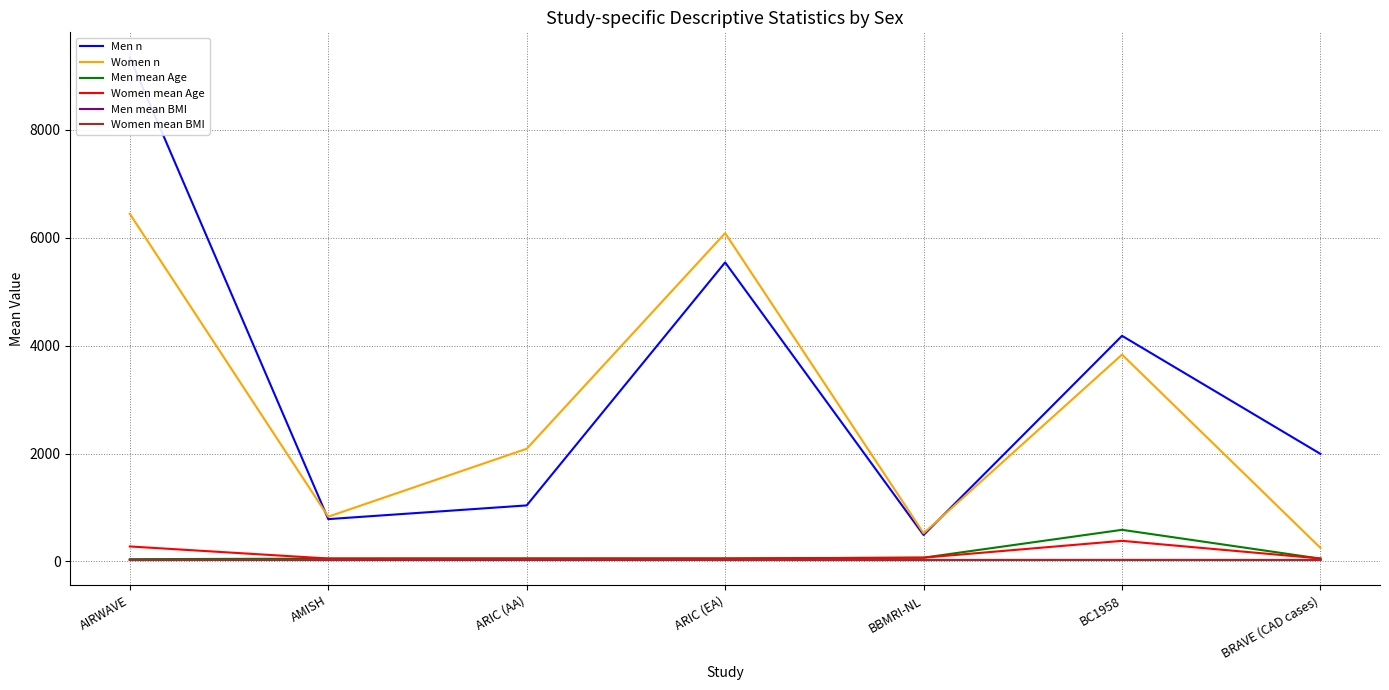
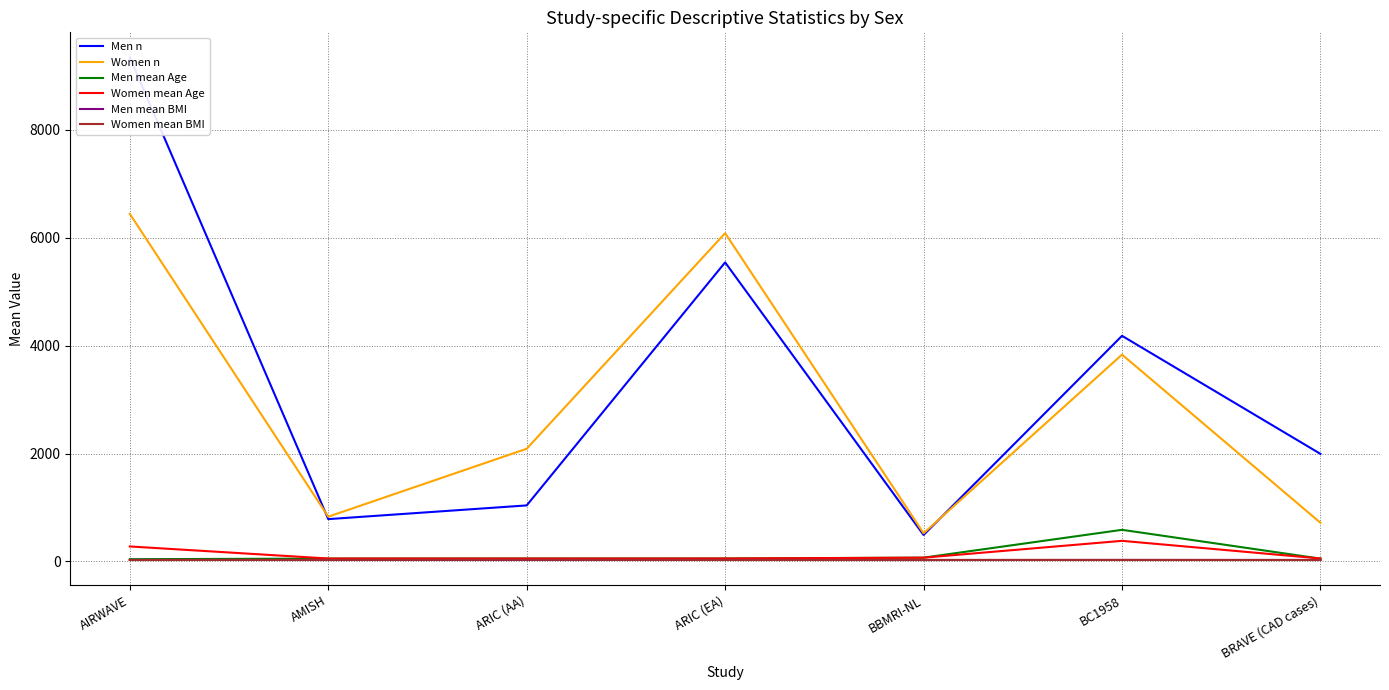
  {
    "Men n": {
      "ARIC (AA)": 1000,
      "ARIC (EA)": 5500,
      "BC1958": 4200,
      "BRAVE (CAD cases)": 2000
    },
    "Women n": {
      "AIRWAVE": 6400,
      "ARIC (AA)": 2100,
      "ARIC (EA)": 6100,
      "BC1958": 3800,
-     "BRAVE (CAD cases)": 300
+     "BRAVE (CAD cases)": 700
    },
    "Men mean Age": {
      "BC1958": 600
    },
    "Women mean Age": {
      "AIRWAVE": 300,
      "BC1958": 400
    },
    "Women mean BMI": {
      "BC1958": 0
    }
  }
